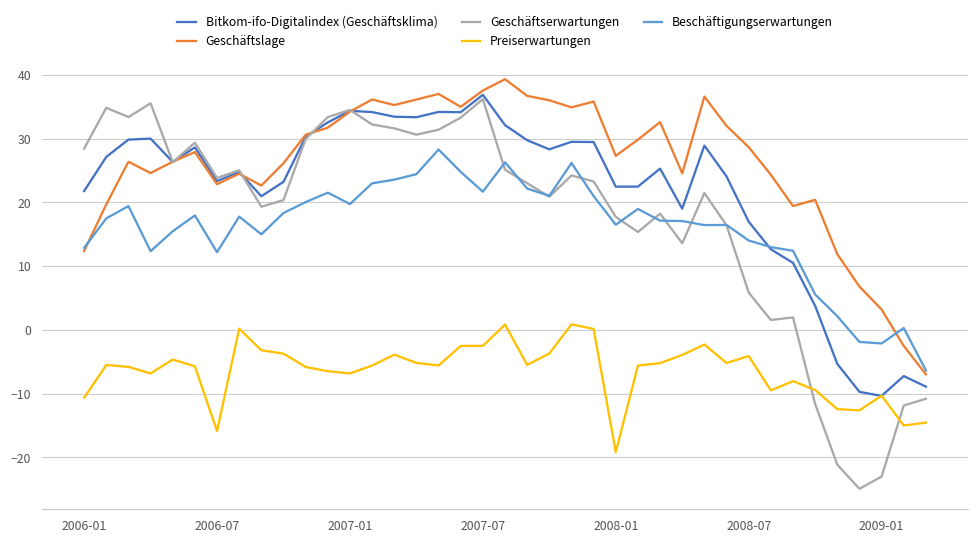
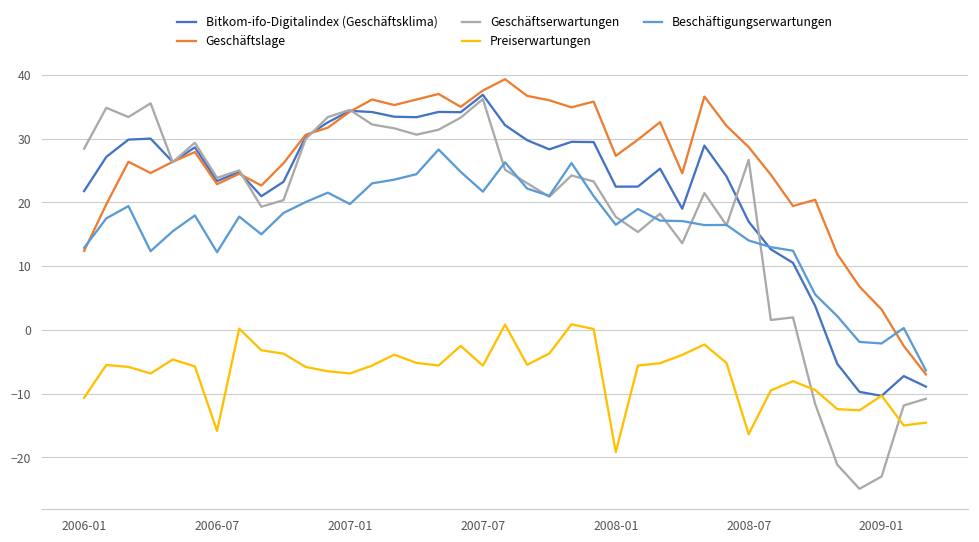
  {
    "Geschäftslage": {
      "2006-01": 12,
      "2006-07": 23,
      "2007-07": 38,
      "2008-01": 27,
      "2008-07": 29,
      "2009-01": 3
    },
    "Geschäftserwartungen": {
      "2006-01": 28,
      "2006-07": 24,
      "2007-07": 36,
      "2008-01": 18,
-     "2008-07": 6,
+     "2008-07": 27,
      "2009-01": -23
    },
    "Preiserwartungen": {
      "2006-01": -11,
      "2006-07": -16,
      "2007-01": -7,
-     "2007-07": -3,
+     "2007-07": -6,
      "2008-01": -19,
-     "2008-07": -4
+     "2008-07": -16
    }
  }
